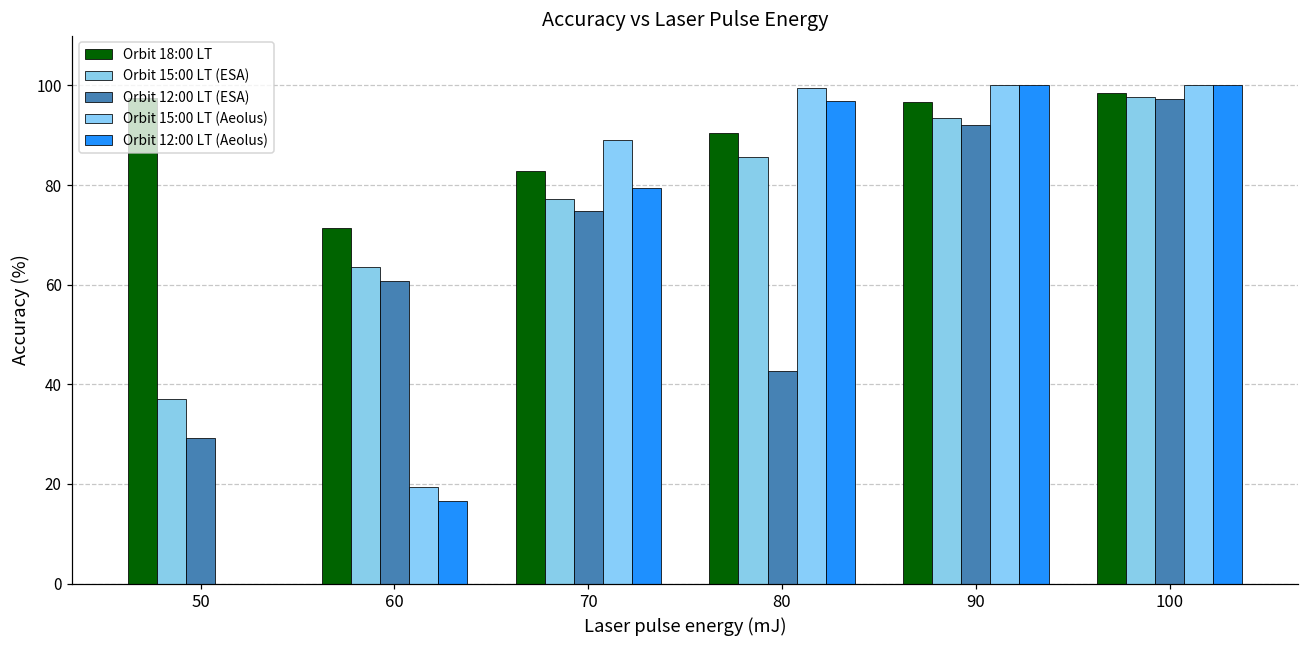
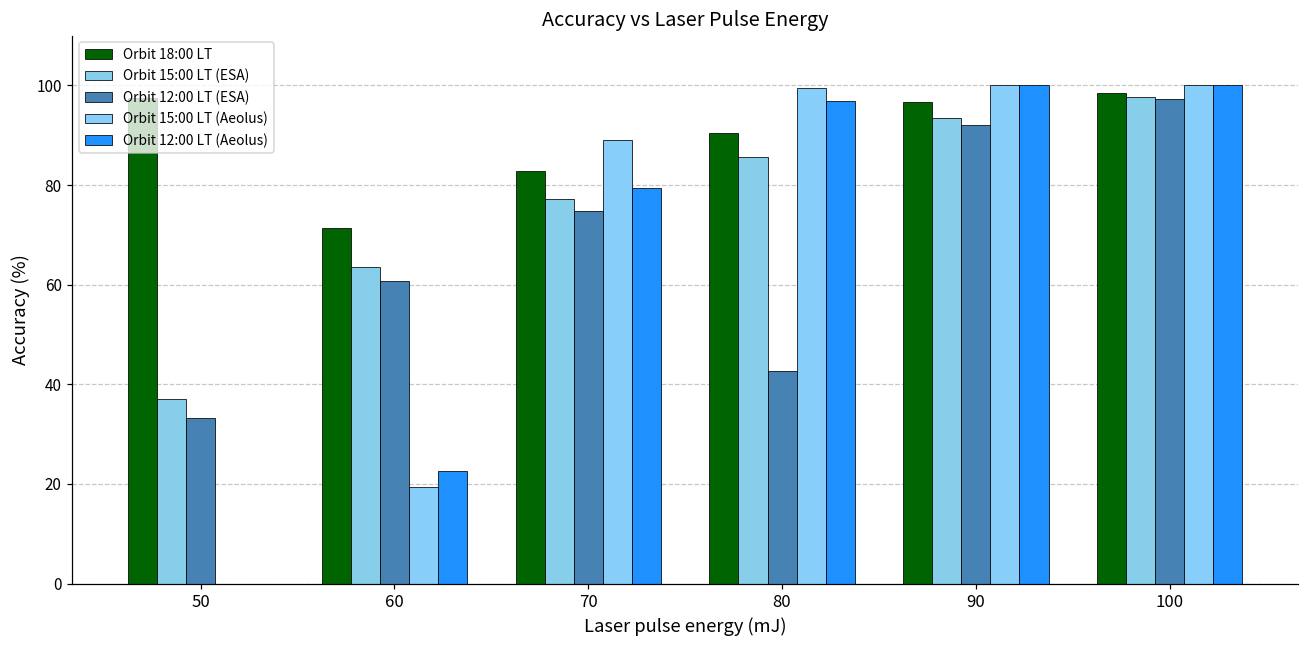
  {
    "Orbit 18:00 LT": {
      "60": 71,
      "70": 83,
      "80": 91,
      "90": 97,
      "100": 99
    },
    "Orbit 12:00 LT (ESA)": {
-     "50": 29,
+     "50": 33,
      "60": 61,
      "70": 75,
      "80": 43,
      "90": 92,
      "100": 97
    },
    "Orbit 12:00 LT (Aeolus)": {
      "50": 0,
-     "60": 17,
+     "60": 23,
      "70": 79,
      "80": 97,
      "90": 100,
      "100": 100
    }
  }
